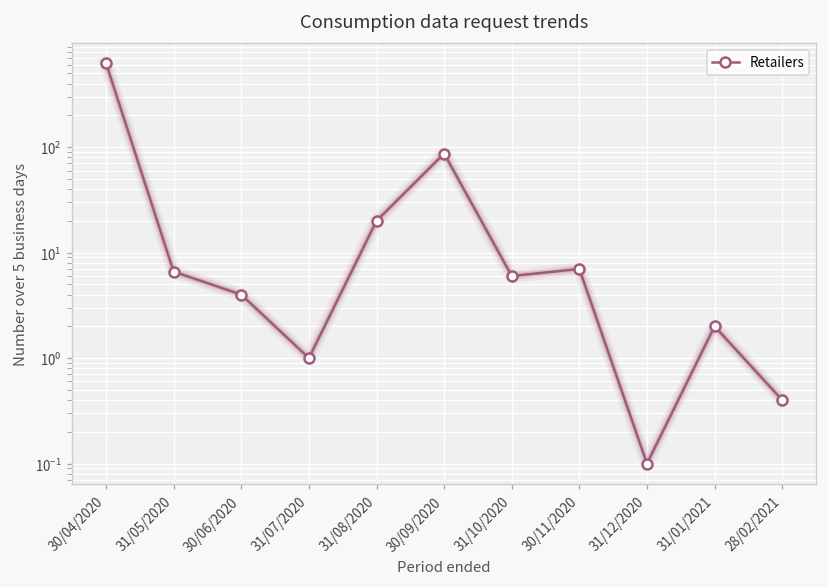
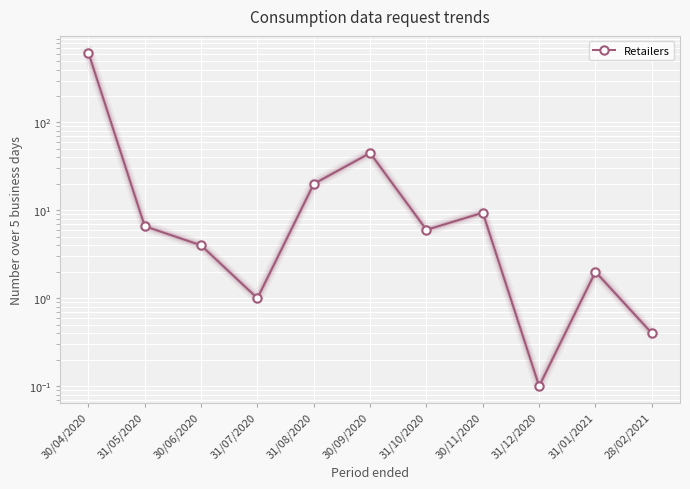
  {
    "30/04/2020": 600,
    "31/05/2020": 7,
    "30/06/2020": 4,
    "31/07/2020": 1,
    "31/08/2020": 20,
-   "30/09/2020": 90,
+   "30/09/2020": 40,
    "31/10/2020": 6,
-   "30/11/2020": 7,
+   "30/11/2020": 9,
    "31/12/2020": 0.10,
    "31/01/2021": 2,
    "28/02/2021": 0.4
  }
